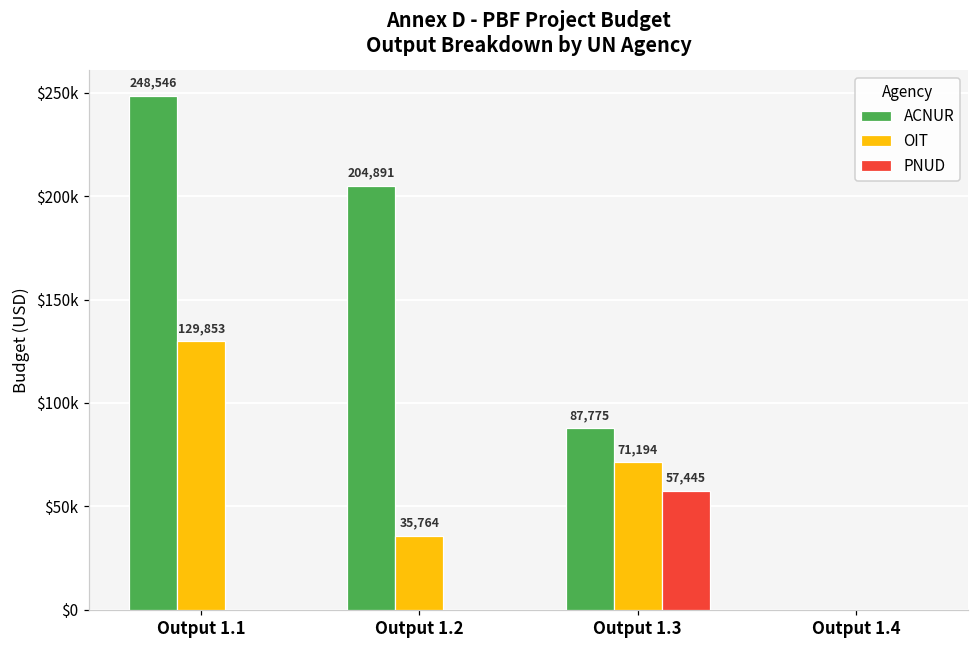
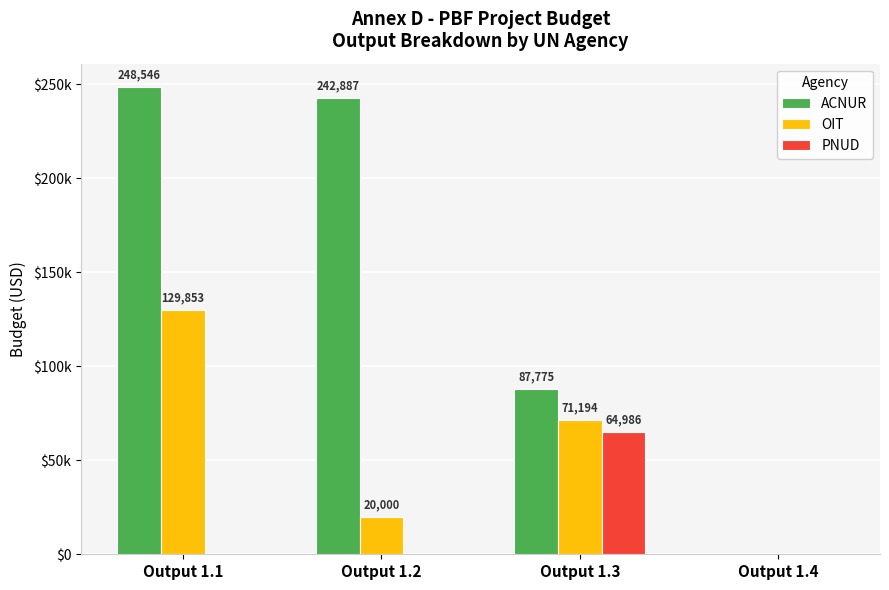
  {
    "ACNUR": {
      "Output 1.1": "248,546",
-     "Output 1.2": "204,891",
+     "Output 1.2": "242,887",
      "Output 1.3": "87,775"
    },
    "OIT": {
      "Output 1.1": "129,853",
-     "Output 1.2": "35,764",
+     "Output 1.2": "20,000",
      "Output 1.3": "71,194"
    },
    "PNUD": {
-     "Output 1.3": "57,445"
+     "Output 1.3": "64,986"
    }
  }
